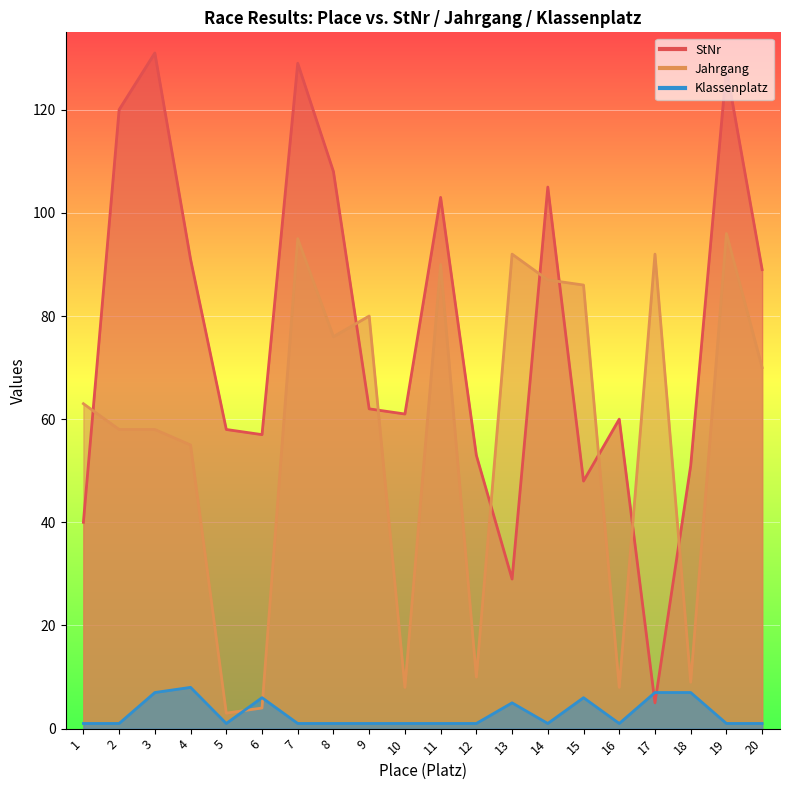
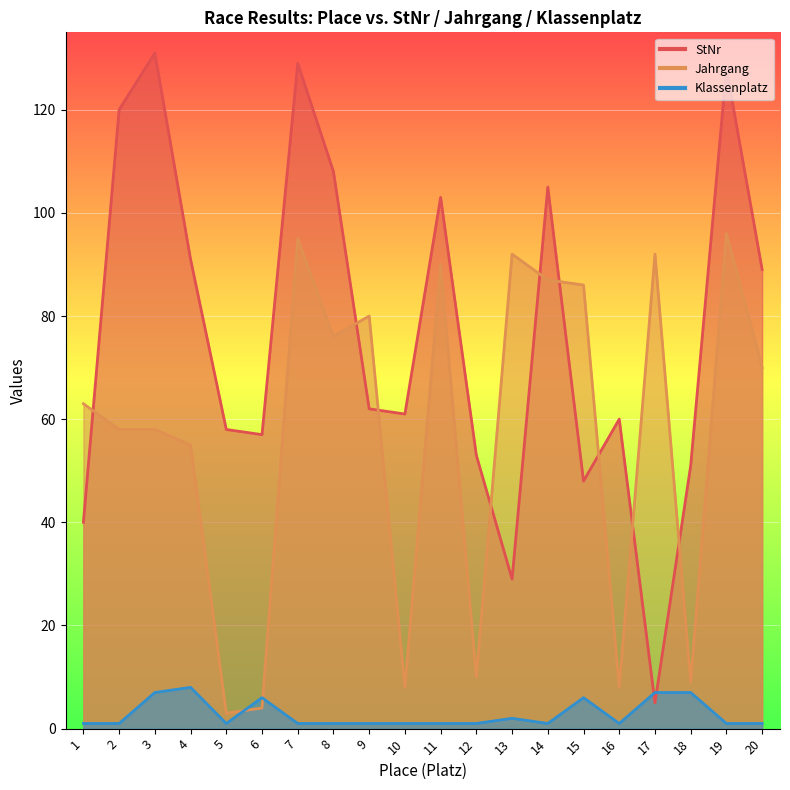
  {
    "Klassenplatz": {
      "1": 1,
      "2": 1,
      "3": 7,
      "4": 8,
      "5": 1,
      "6": 6,
      "7": 1,
      "8": 1,
      "9": 1,
      "10": 1,
      "11": 1,
      "12": 1,
-     "13": 5,
+     "13": 2,
      "14": 1,
      "15": 6,
      "16": 1,
      "17": 7,
      "18": 7,
      "19": 1,
      "20": 1
    }
  }
